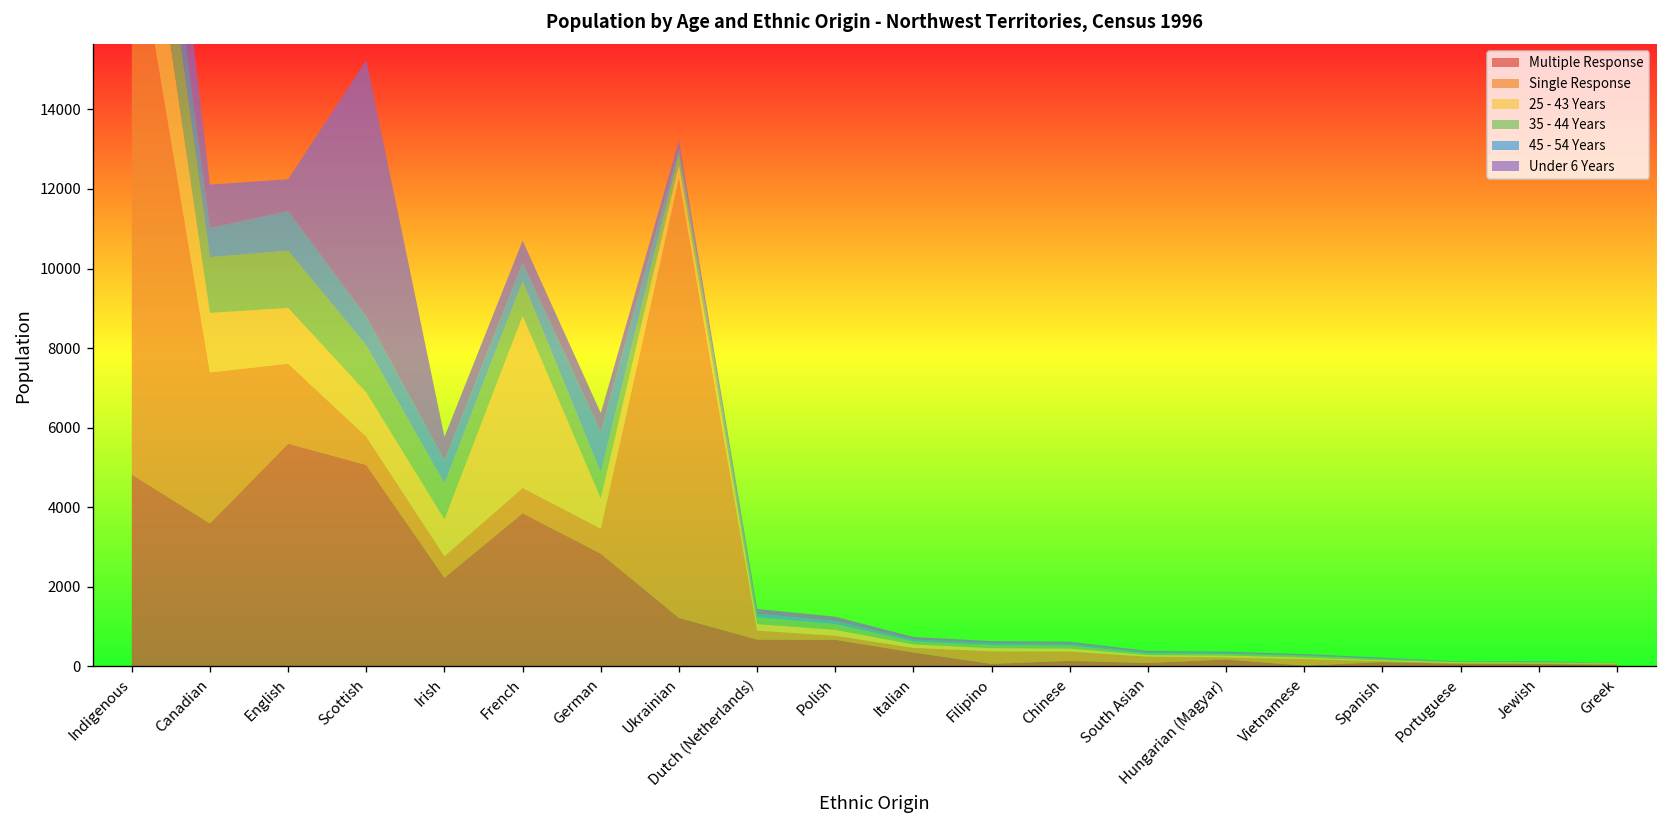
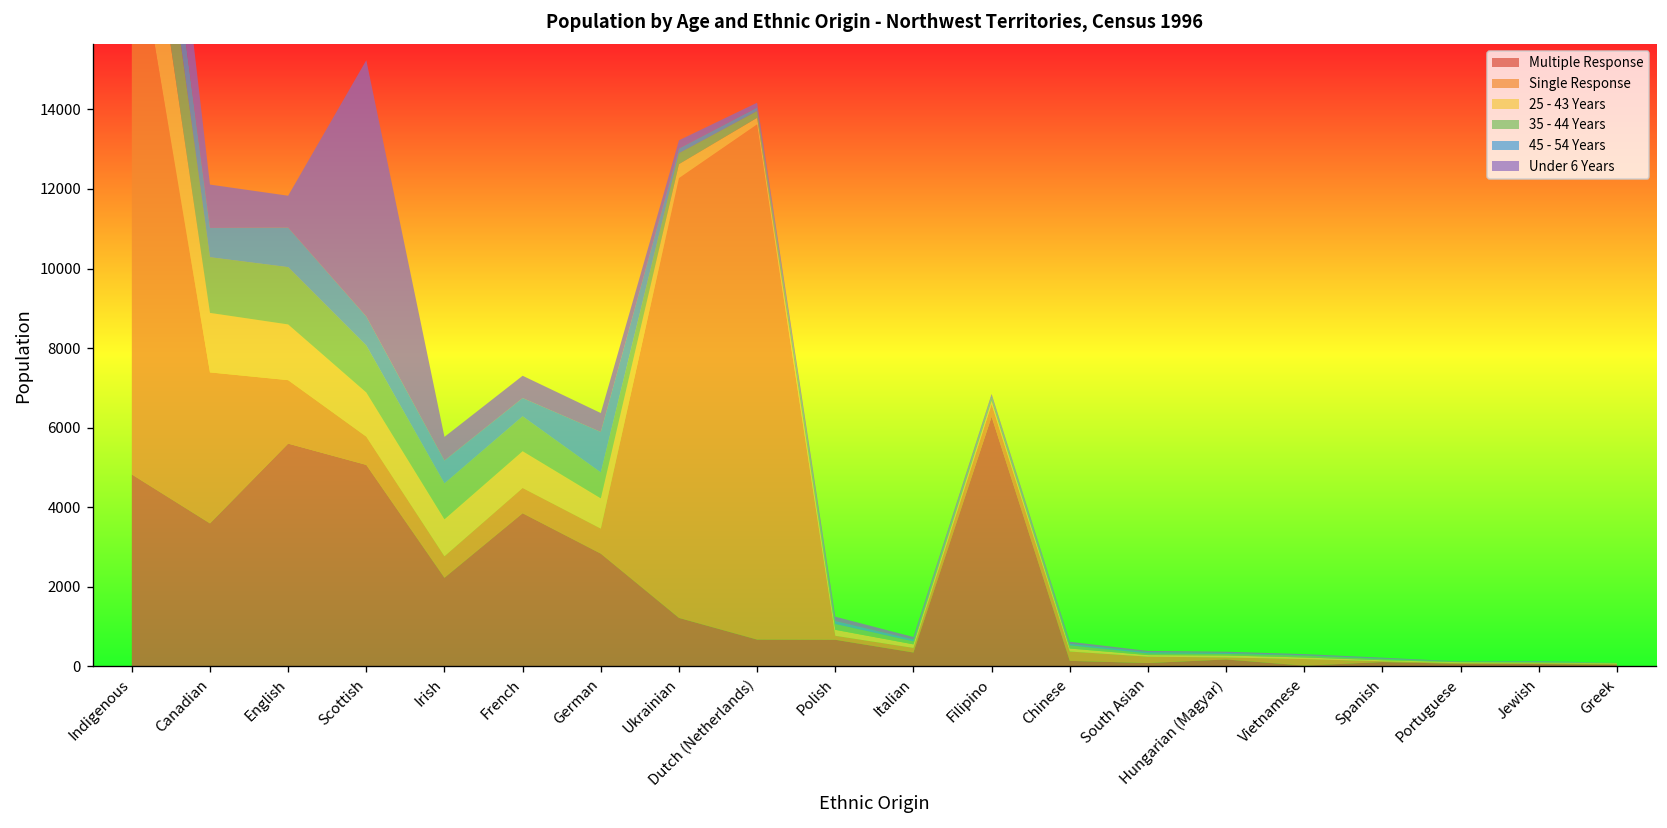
  {
    "Multiple Response": {
      "Indigenous": 4800,
      "Canadian": 3600,
      "English": 5600,
      "Scottish": 5100,
      "Irish": 2200,
      "French": 3900,
      "German": 2800,
      "Ukrainian": 1200,
      "Dutch (Netherlands)": 700,
      "Polish": 700,
      "Italian": 400,
-     "Filipino": 100,
+     "Filipino": 6300,
      "Chinese": 100,
      "South Asian": 100
    },
    "Single Response": {
      "Canadian": 3800,
-     "English": 2000,
+     "English": 1600,
      "Scottish": 700,
      "Irish": 500,
      "French": 600,
      "German": 600,
      "Ukrainian": 11100,
-     "Dutch (Netherlands)": 200,
+     "Dutch (Netherlands)": 12900,
      "Polish": 100,
      "Italian": 100,
      "Filipino": 300
    },
    "25 - 43 Years": {
      "Canadian": 1500,
      "English": 1400,
      "Scottish": 1100,
      "Irish": 900,
-     "French": 4300,
+     "French": 900,
      "German": 800,
      "Ukrainian": 400,
      "Dutch (Netherlands)": 200,
      "Polish": 200,
      "Filipino": 100
    },
    "35 - 44 Years": {
      "Canadian": 1400,
      "English": 1400,
      "Scottish": 1200,
      "Irish": 900,
      "French": 900,
      "German": 700,
      "Ukrainian": 300,
      "Dutch (Netherlands)": 200
    },
    "45 - 54 Years": {
      "Canadian": 700,
      "English": 1000,
      "Scottish": 700,
      "Irish": 600,
      "French": 500,
      "German": 1000,
      "Ukrainian": 100,
      "Dutch (Netherlands)": 100
    },
    "Under 6 Years": {
      "Canadian": 1100,
      "English": 800,
      "Scottish": 6400,
      "Irish": 600,
      "French": 600,
      "German": 500,
      "Ukrainian": 200,
      "Dutch (Netherlands)": 100,
      "Polish": 100
    }
  }
